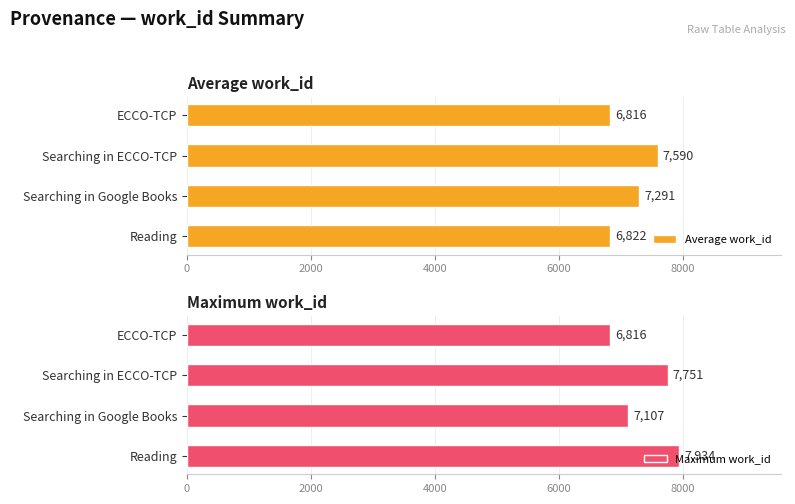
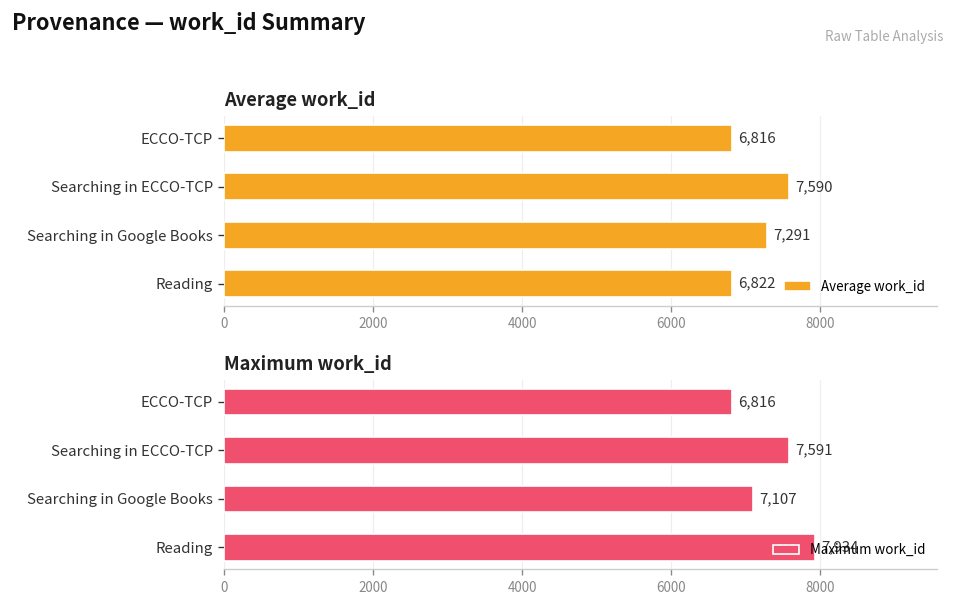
  {
    "Average work_id": {
      "ECCO-TCP": "6,816",
      "Searching in ECCO-TCP": "7,590",
      "Searching in Google Books": "7,291",
      "Reading": "6,822"
    },
    "Maximum work_id": {
      "ECCO-TCP": "6,816",
-     "Searching in ECCO-TCP": "7,751",
+     "Searching in ECCO-TCP": "7,591",
      "Searching in Google Books": "7,107",
      "Reading": "7,934"
    }
  }
